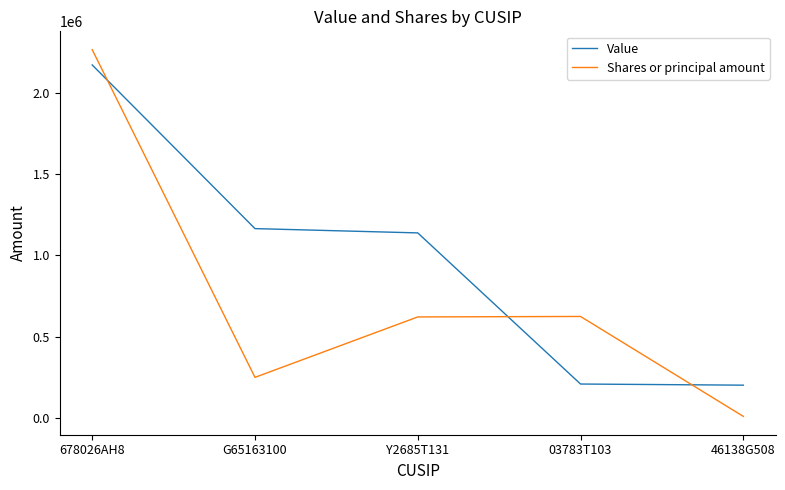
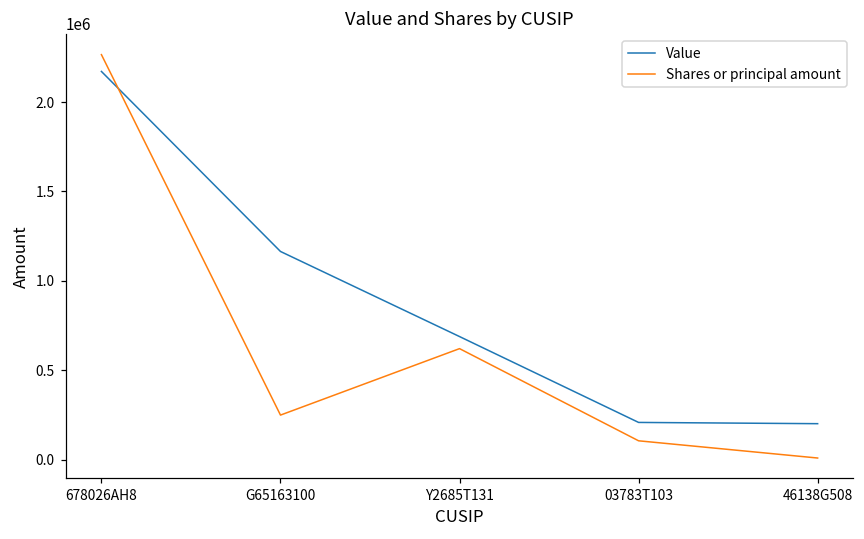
  {
    "Value": {
      "678026AH8": 2170000,
      "G65163100": 1160000,
-     "Y2685T131": 1140000,
+     "Y2685T131": 690000,
      "03783T103": 210000,
      "46138G508": 200000
    },
    "Shares or principal amount": {
      "678026AH8": 2270000,
      "G65163100": 250000,
      "Y2685T131": 620000,
-     "03783T103": 620000,
+     "03783T103": 110000,
      "46138G508": 10000
    }
  }
